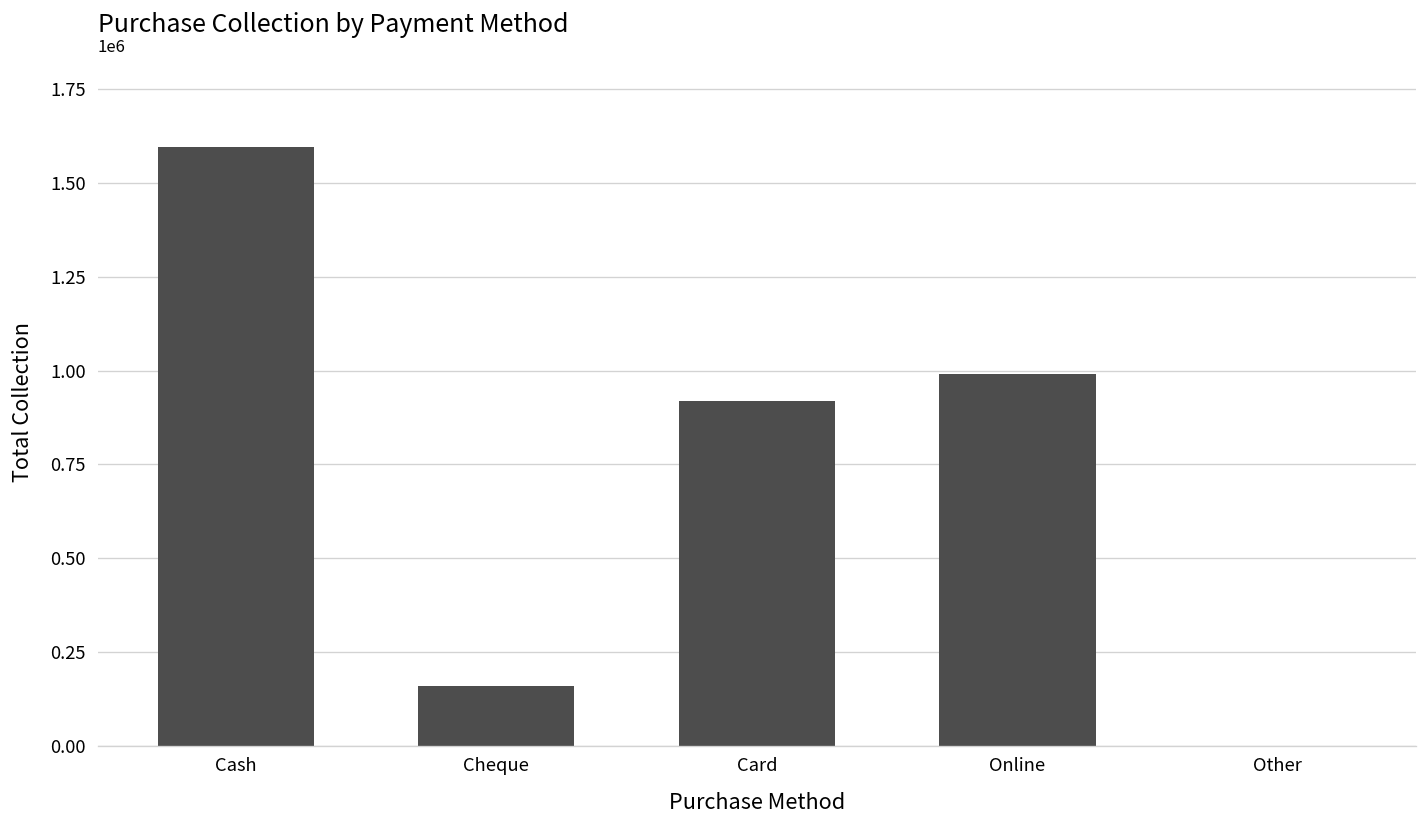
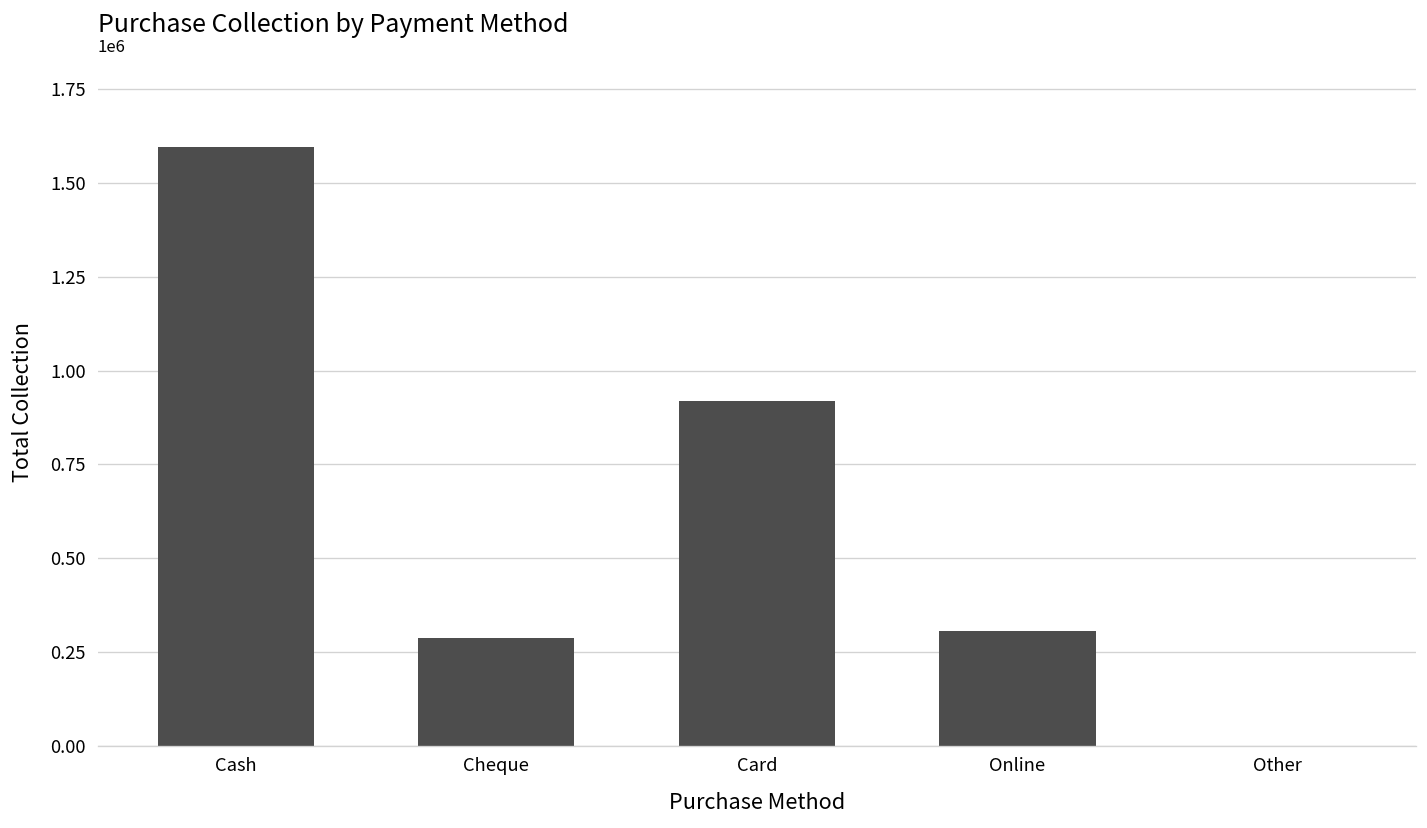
  {
    "Cash": 1600000,
-   "Cheque": 160000,
+   "Cheque": 290000,
    "Card": 920000,
-   "Online": 990000,
+   "Online": 300000,
    "Other": 0
  }
